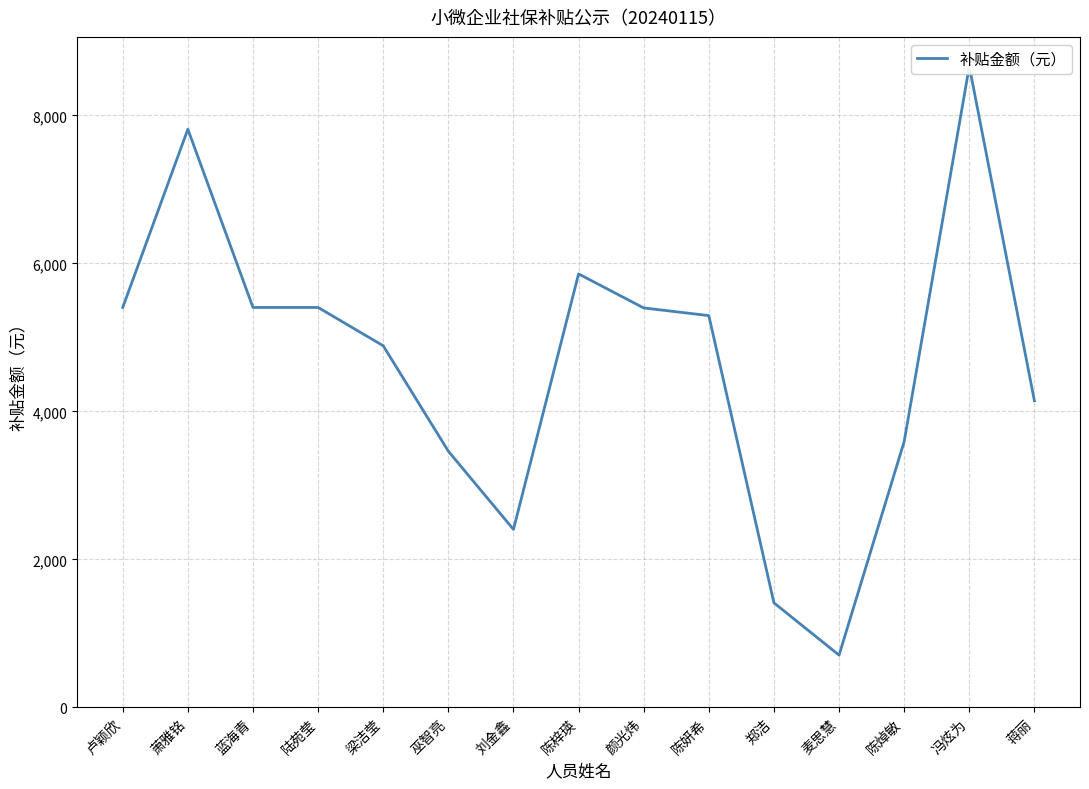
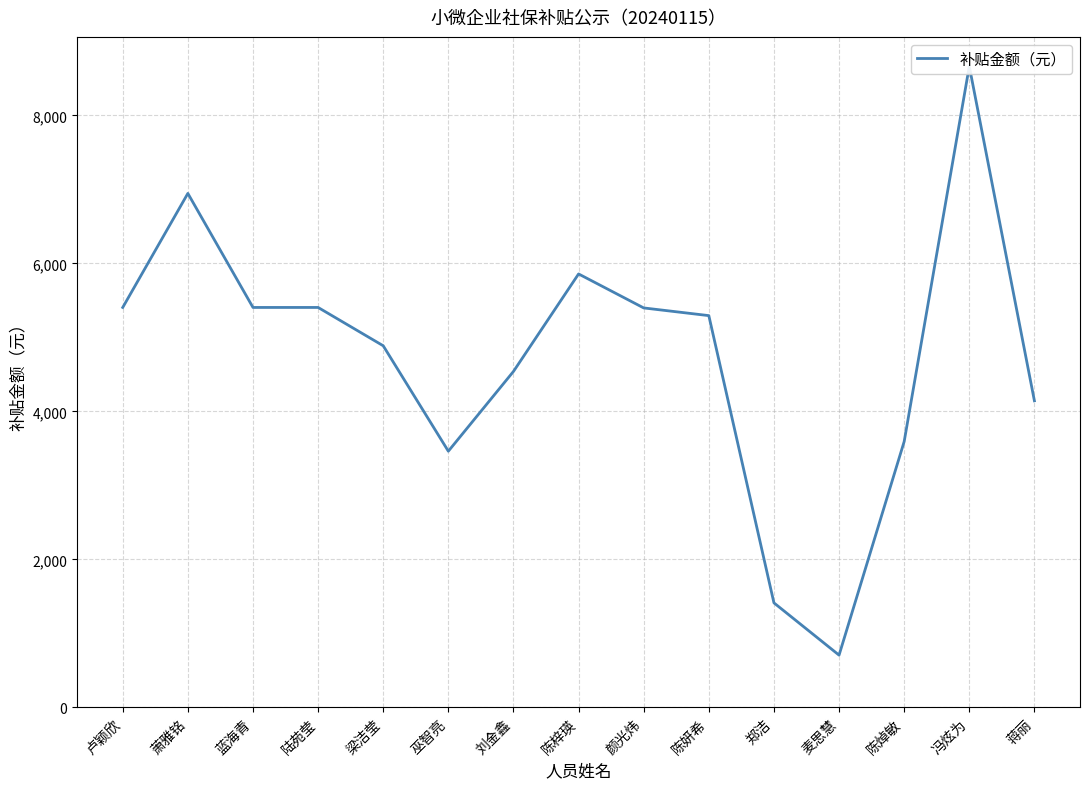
  {
    "卢颖欣": "5,400",
-   "萧雅铭": "7,800",
+   "萧雅铭": "6,900",
    "蓝海青": "5,400",
    "陆苑莹": "5,400",
    "梁洁莹": "4,900",
    "巫智亮": "3,500",
-   "刘金鑫": "2,400",
+   "刘金鑫": "4,500",
    "陈梓瑛": "5,900",
    "颜光炜": "5,400",
    "陈妍希": "5,300",
    "郑洁": "1,400",
    "麦思慧": "700",
    "陈焯敏": "3,600",
    "蒋丽": "4,100"
  }
